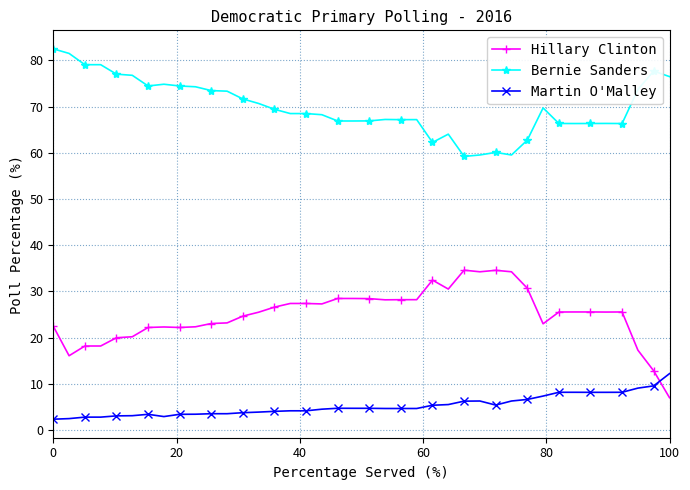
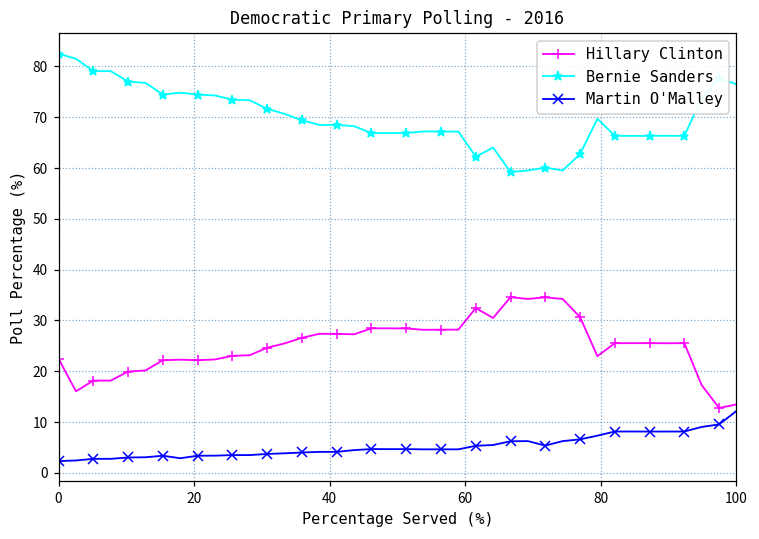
  {
    "Hillary Clinton": {
      "0": 22,
-     "100": 7
+     "100": 13
    },
    "Bernie Sanders": {
      "0": 83,
      "100": 76
    },
    "Martin O'Malley": {
      "0": 2,
      "100": 12
    }
  }
